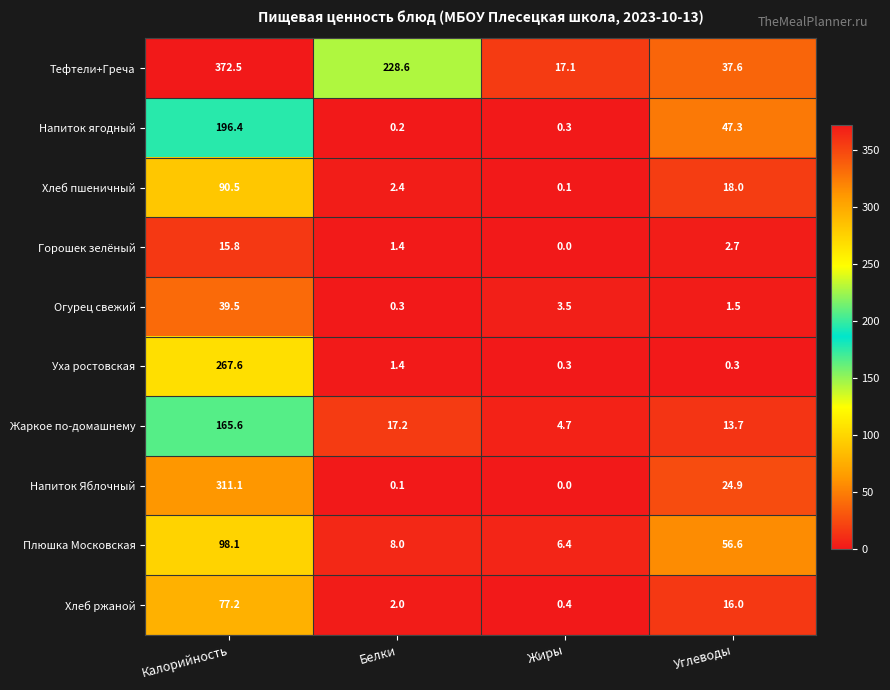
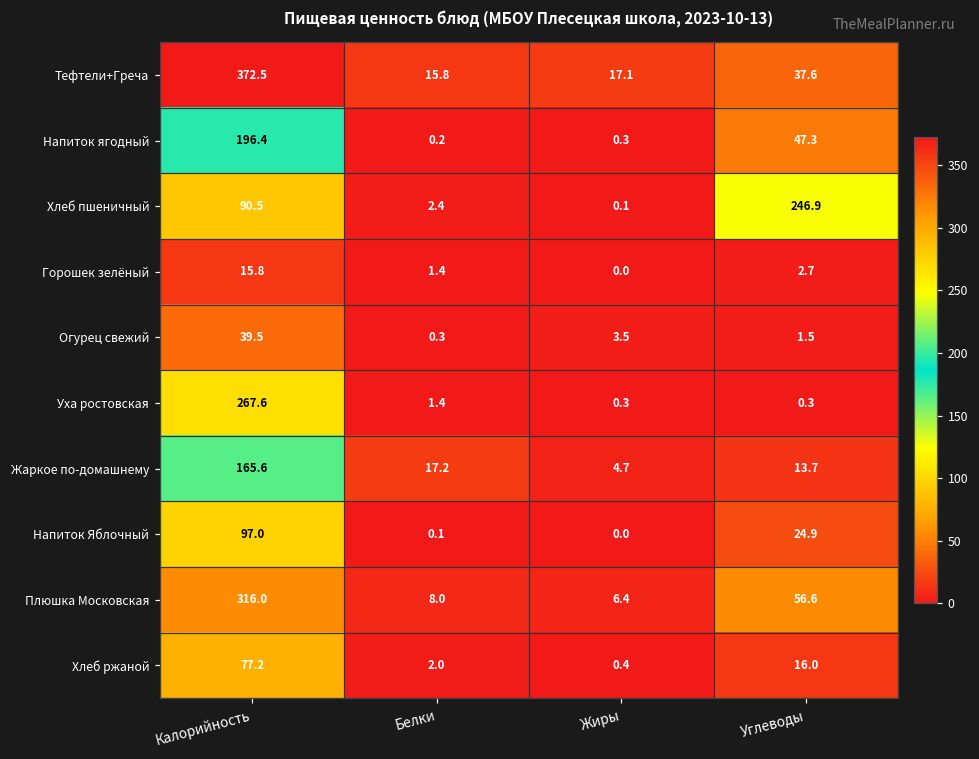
  {
    "Тефтели+Греча": {
      "Калорийность": 372.5,
-     "Белки": 228.6,
+     "Белки": 15.8,
      "Жиры": 17.1,
      "Углеводы": 37.6
    },
    "Напиток ягодный": {
      "Калорийность": 196.4,
      "Белки": 0.2,
      "Жиры": 0.3,
      "Углеводы": 47.3
    },
    "Хлеб пшеничный": {
      "Калорийность": 90.5,
      "Белки": 2.4,
      "Жиры": 0.1,
-     "Углеводы": 18.0
+     "Углеводы": 246.9
    },
    "Горошек зелёный": {
      "Калорийность": 15.8,
      "Белки": 1.4,
      "Жиры": 0.0,
      "Углеводы": 2.7
    },
    "Огурец свежий": {
      "Калорийность": 39.5,
      "Белки": 0.3,
      "Жиры": 3.5,
      "Углеводы": 1.5
    },
    "Уха ростовская": {
      "Калорийность": 267.6,
      "Белки": 1.4,
      "Жиры": 0.3,
      "Углеводы": 0.3
    },
    "Жаркое по-домашнему": {
      "Калорийность": 165.6,
      "Белки": 17.2,
      "Жиры": 4.7,
      "Углеводы": 13.7
    },
    "Напиток Яблочный": {
-     "Калорийность": 311.1,
+     "Калорийность": 97.0,
      "Белки": 0.1,
      "Жиры": 0.0,
      "Углеводы": 24.9
    },
    "Плюшка Московская": {
-     "Калорийность": 98.1,
+     "Калорийность": 316.0,
      "Белки": 8.0,
      "Жиры": 6.4,
      "Углеводы": 56.6
    },
    "Хлеб ржаной": {
      "Калорийность": 77.2,
      "Белки": 2.0,
      "Жиры": 0.4,
      "Углеводы": 16.0
    }
  }
